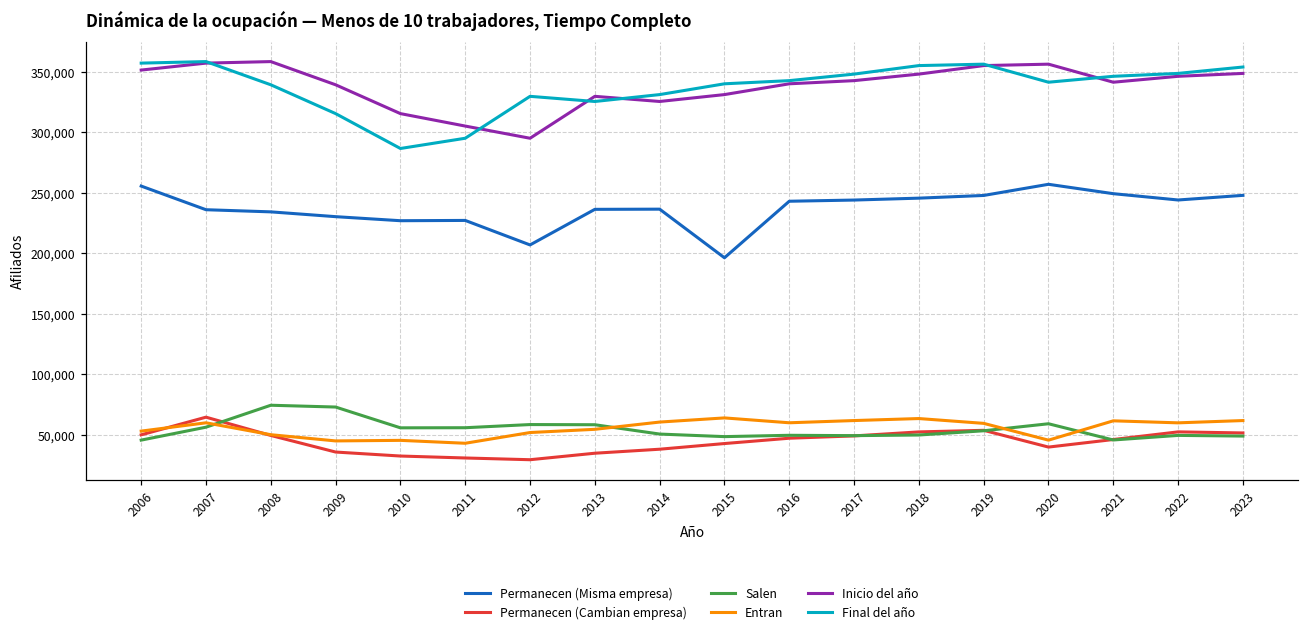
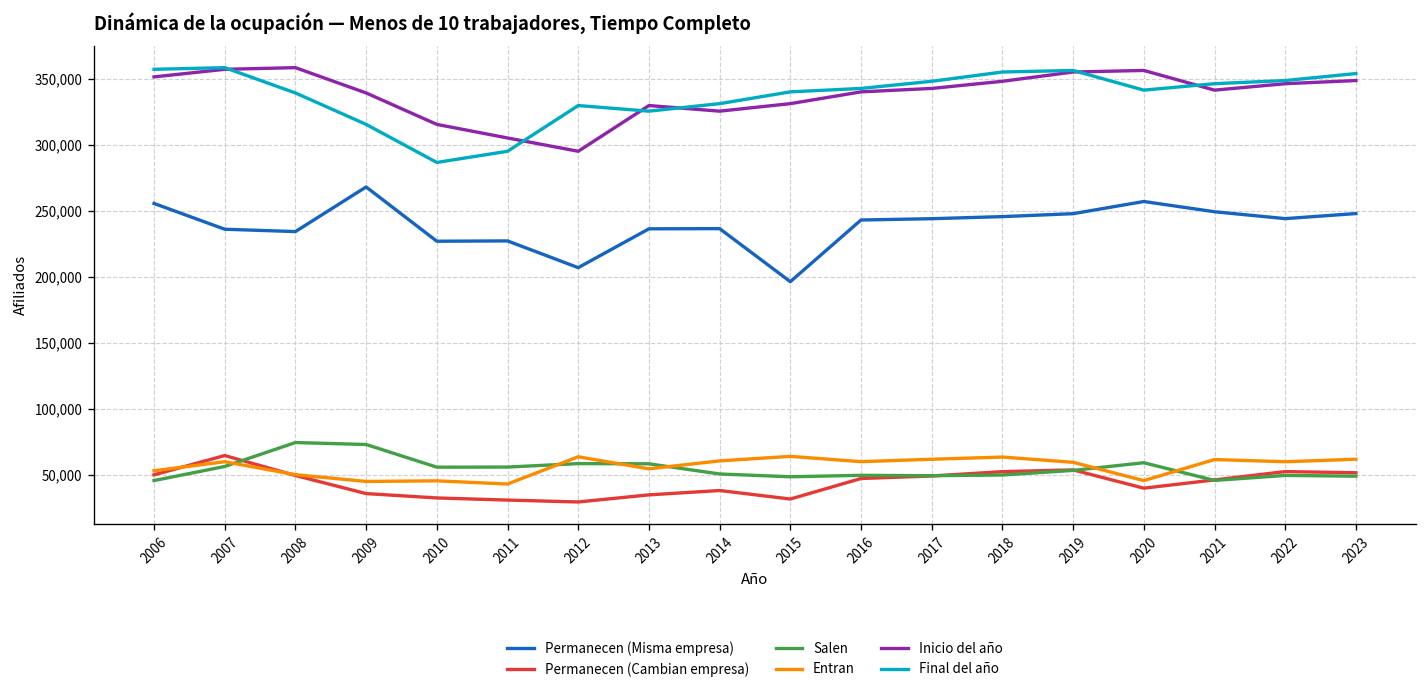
  {
    "Permanecen (Misma empresa)": {
      "2006": "255,000",
      "2007": "236,000",
      "2008": "234,000",
-     "2009": "230,000",
+     "2009": "268,000",
      "2010": "227,000",
      "2011": "227,000",
      "2012": "207,000",
      "2013": "236,000",
      "2014": "236,000",
      "2015": "196,000",
      "2016": "243,000",
      "2017": "244,000",
      "2018": "246,000",
      "2019": "248,000",
      "2020": "257,000",
      "2021": "249,000",
      "2022": "244,000",
      "2023": "248,000"
    },
    "Permanecen (Cambian empresa)": {
      "2006": "50,000",
      "2007": "65,000",
      "2009": "36,000",
      "2010": "33,000",
      "2011": "31,000",
      "2012": "30,000",
      "2013": "35,000",
      "2014": "38,000",
-     "2015": "43,000",
+     "2015": "32,000",
      "2016": "47,000",
      "2018": "52,000",
      "2020": "40,000",
      "2022": "53,000",
      "2023": "52,000"
    },
    "Salen": {
      "2006": "46,000",
      "2007": "56,000",
      "2008": "75,000",
      "2009": "73,000",
      "2010": "56,000",
      "2011": "56,000",
      "2012": "59,000",
      "2013": "58,000",
      "2014": "51,000",
      "2015": "49,000",
      "2016": "50,000",
      "2018": "50,000",
      "2020": "59,000",
      "2022": "50,000",
      "2023": "49,000"
    },
    "Entran": {
      "2006": "53,000",
      "2007": "60,000",
      "2009": "45,000",
      "2010": "46,000",
      "2011": "43,000",
-     "2012": "52,000",
+     "2012": "64,000",
      "2013": "55,000",
      "2014": "61,000",
      "2015": "64,000",
      "2016": "60,000",
      "2017": "62,000",
      "2018": "64,000",
      "2019": "60,000",
      "2020": "46,000",
      "2021": "62,000",
      "2022": "60,000",
      "2023": "62,000"
    },
    "Inicio del año": {
      "2006": "351,000",
      "2008": "358,000",
      "2009": "339,000",
      "2010": "315,000",
      "2011": "305,000",
      "2012": "295,000",
      "2013": "330,000",
      "2014": "325,000",
      "2015": "331,000",
      "2016": "340,000",
      "2017": "343,000",
      "2018": "348,000",
      "2020": "356,000",
      "2021": "341,000",
      "2022": "346,000",
      "2023": "349,000"
    },
    "Final del año": {
      "2006": "357,000",
      "2008": "339,000",
      "2009": "315,000",
      "2010": "287,000",
      "2011": "295,000",
      "2012": "330,000",
      "2013": "325,000",
      "2014": "331,000",
      "2015": "340,000",
      "2016": "343,000",
      "2017": "348,000",
      "2018": "355,000",
      "2020": "341,000",
      "2021": "346,000",
      "2022": "349,000",
      "2023": "354,000"
    }
  }
